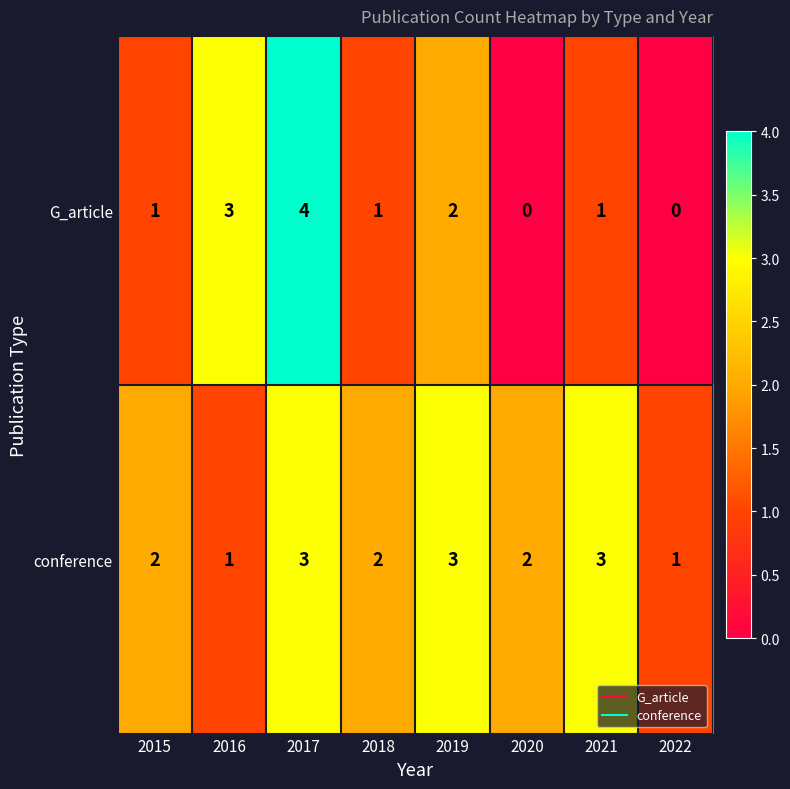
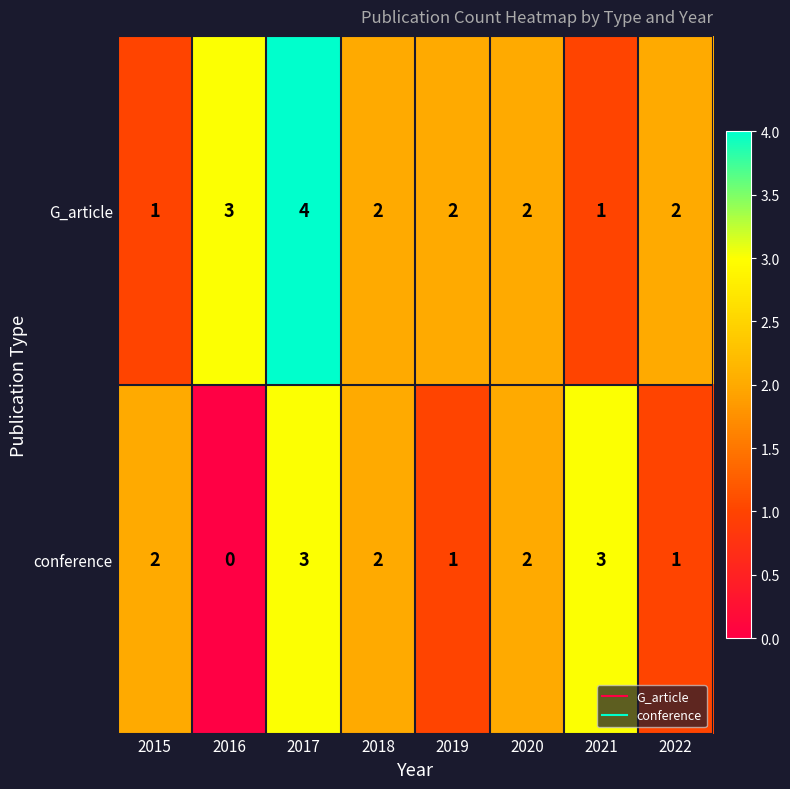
  {
    "G_article": {
      "2015": 1,
      "2016": 3,
      "2017": 4,
-     "2018": 1,
+     "2018": 2,
      "2019": 2,
-     "2020": 0,
+     "2020": 2,
      "2021": 1,
-     "2022": 0
+     "2022": 2
    },
    "conference": {
      "2015": 2,
-     "2016": 1,
+     "2016": 0,
      "2017": 3,
      "2018": 2,
-     "2019": 3,
+     "2019": 1,
      "2020": 2,
      "2021": 3,
      "2022": 1
    }
  }
